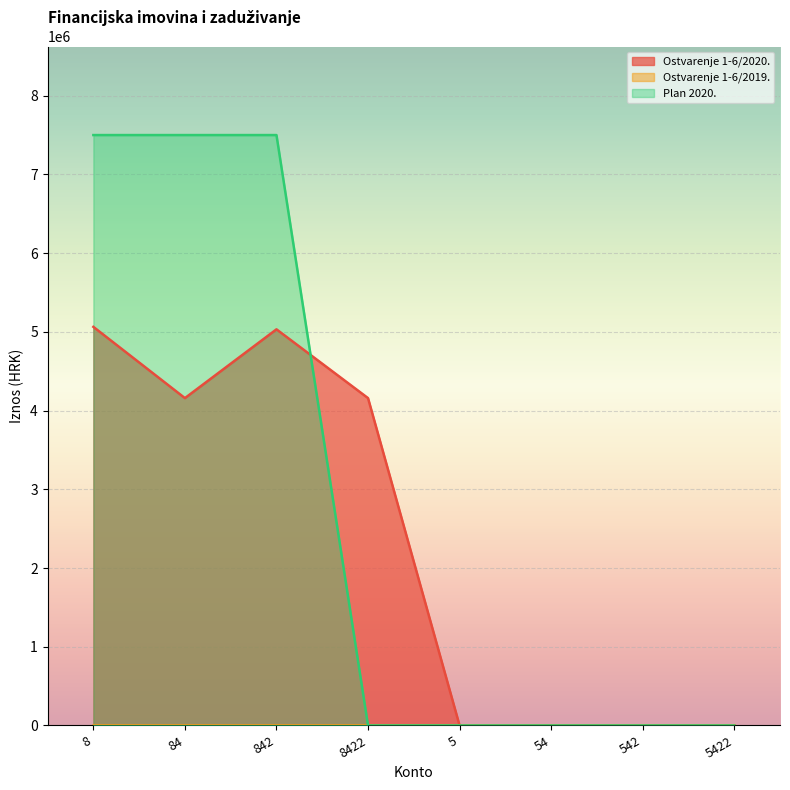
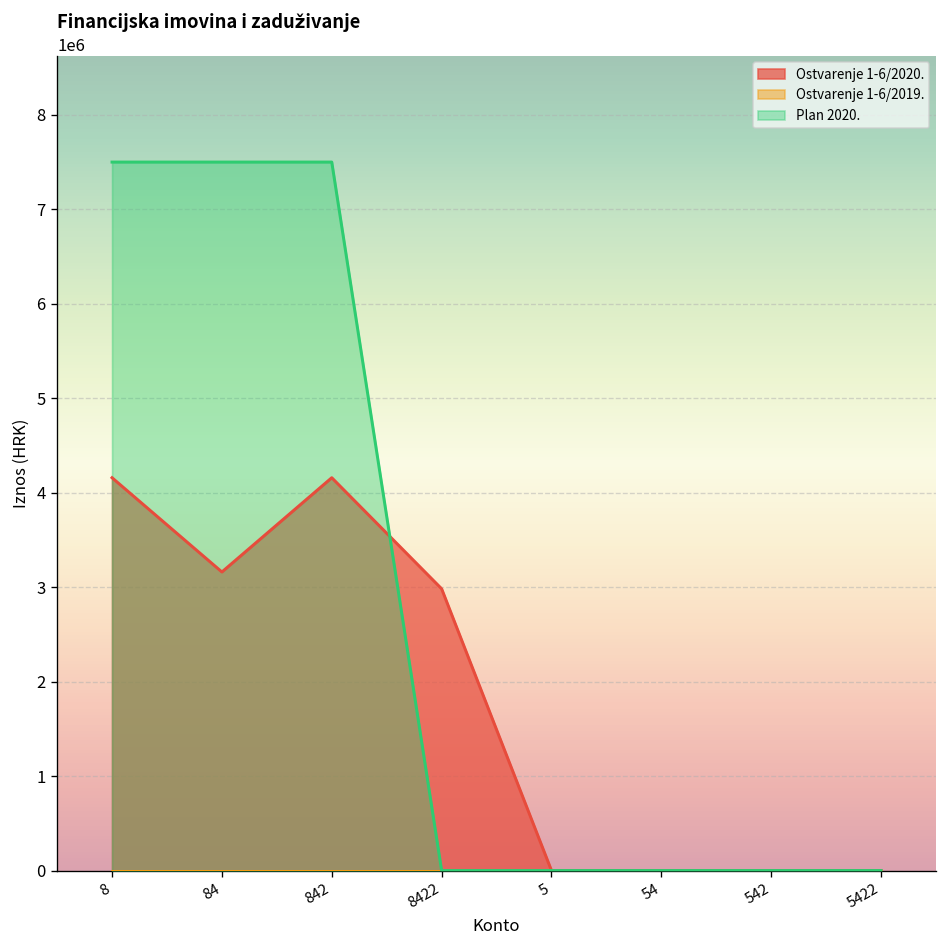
  {
    "Ostvarenje 1-6/2020.": {
-     "8": 5100000,
-     "84": 4200000,
-     "842": 5000000,
-     "8422": 4200000
+     "8": 4200000,
+     "84": 3200000,
+     "842": 4200000,
+     "8422": 3000000
    },
    "Ostvarenje 1-6/2019.": {
      "8": 0,
      "84": 0,
      "842": 0
    },
    "Plan 2020.": {
      "8": 7500000,
      "84": 7500000,
      "842": 7500000
    }
  }
